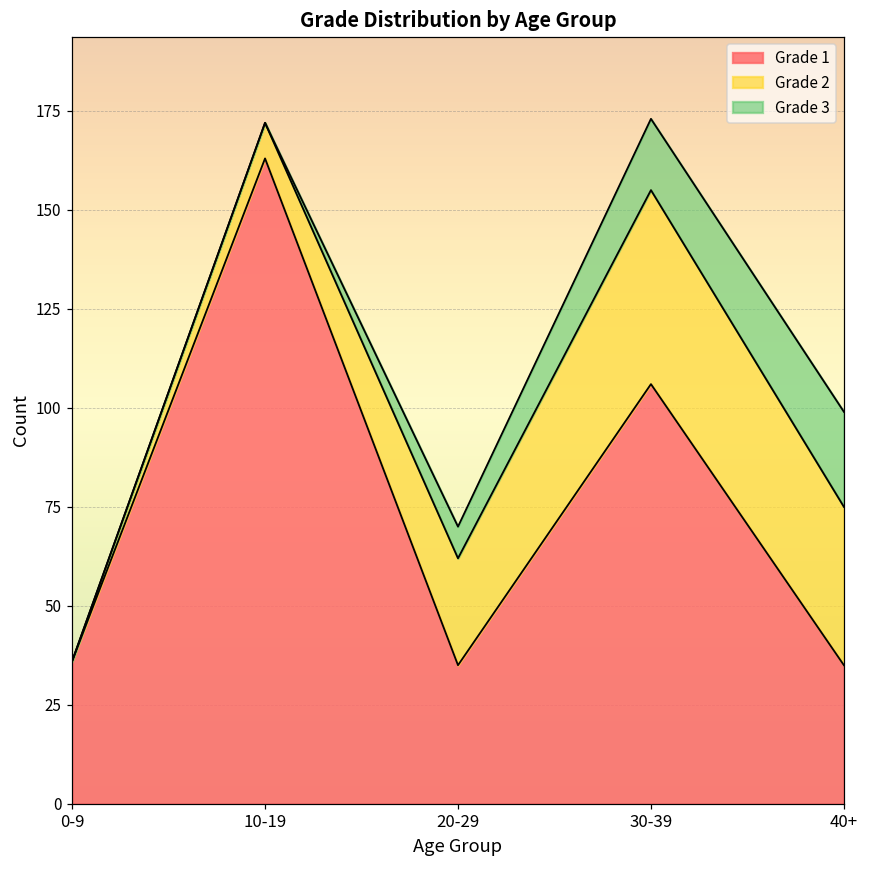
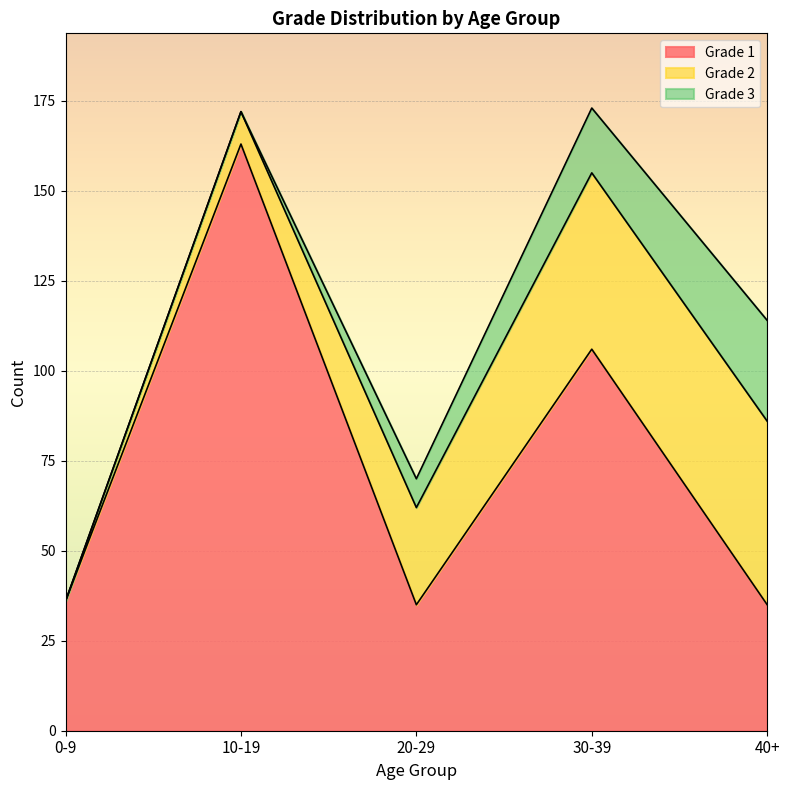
  {
    "Grade 1": {
      "10-19": 163,
      "20-29": 35,
      "30-39": 106,
      "40+": 35
    },
    "Grade 2": {
      "20-29": 27,
      "30-39": 49,
-     "40+": 40
+     "40+": 51
    },
    "Grade 3": {
      "20-29": 8,
      "30-39": 18,
-     "40+": 24
+     "40+": 28
    }
  }
